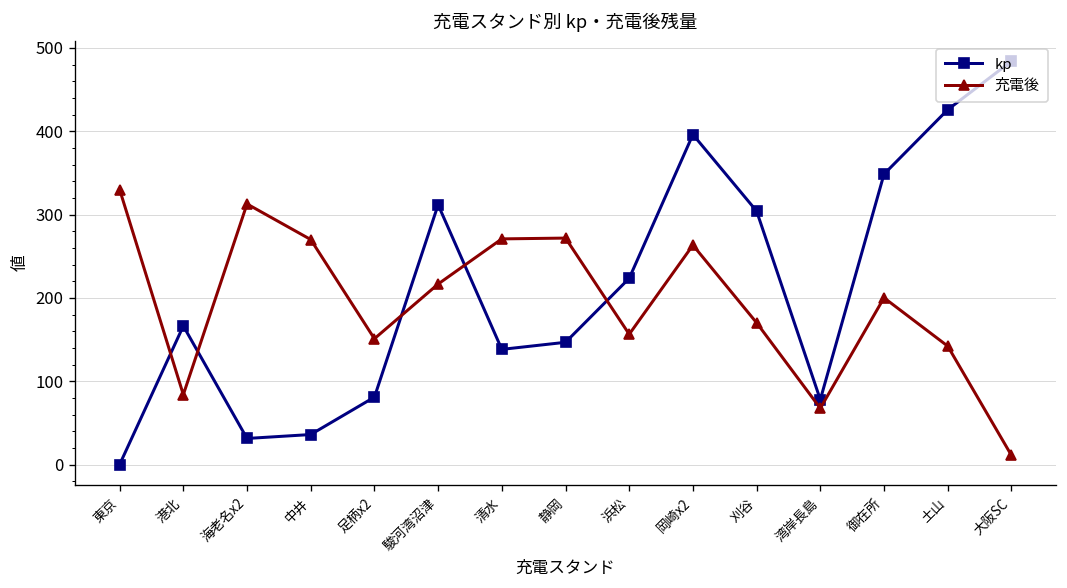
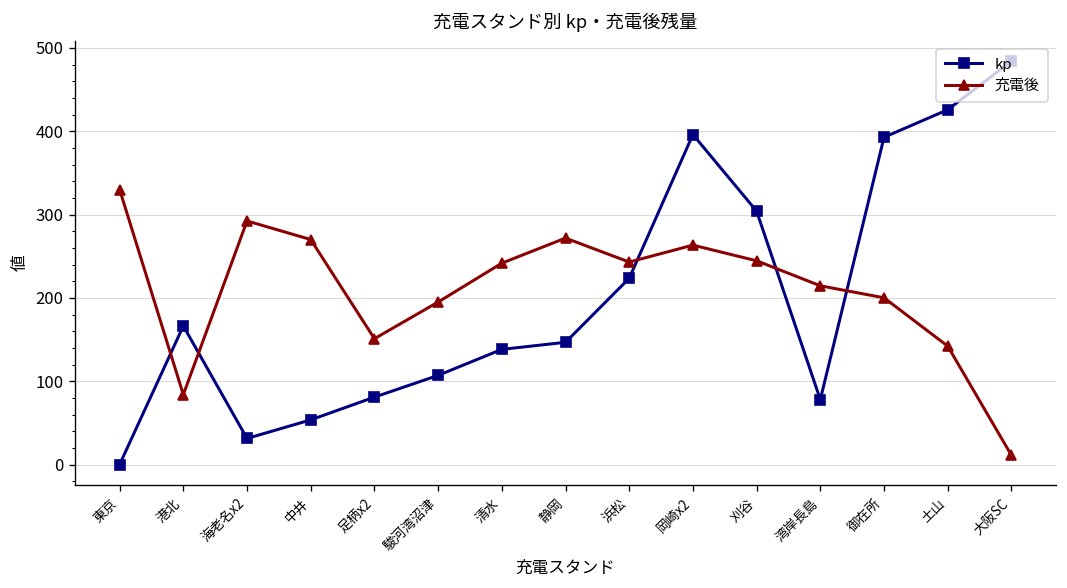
  {
    "kp": {
      "東京": 0,
      "港北": 170,
      "海老名x2": 30,
-     "中井": 40,
+     "中井": 50,
      "足柄x2": 80,
-     "駿河湾沼津": 310,
+     "駿河湾沼津": 110,
      "清水": 140,
      "静岡": 150,
      "浜松": 220,
      "岡崎x2": 400,
      "刈谷": 300,
      "湾岸長島": 80,
-     "御在所": 350,
+     "御在所": 390,
      "土山": 430
    },
    "充電後": {
      "東京": 330,
      "港北": 80,
-     "海老名x2": 310,
+     "海老名x2": 290,
      "中井": 270,
      "足柄x2": 150,
-     "駿河湾沼津": 220,
-     "清水": 270,
+     "駿河湾沼津": 200,
+     "清水": 240,
      "静岡": 270,
-     "浜松": 160,
+     "浜松": 240,
      "岡崎x2": 260,
-     "刈谷": 170,
-     "湾岸長島": 70,
+     "刈谷": 240,
+     "湾岸長島": 210,
      "御在所": 200,
      "土山": 140,
      "大阪SC": 10
    }
  }
